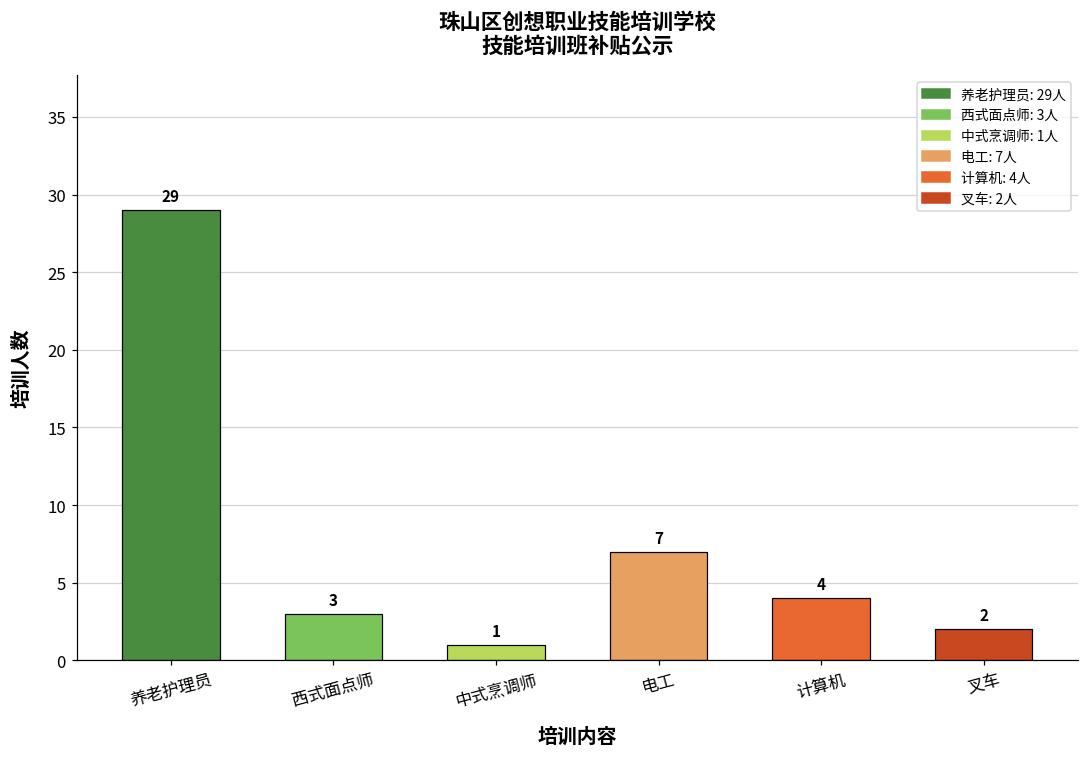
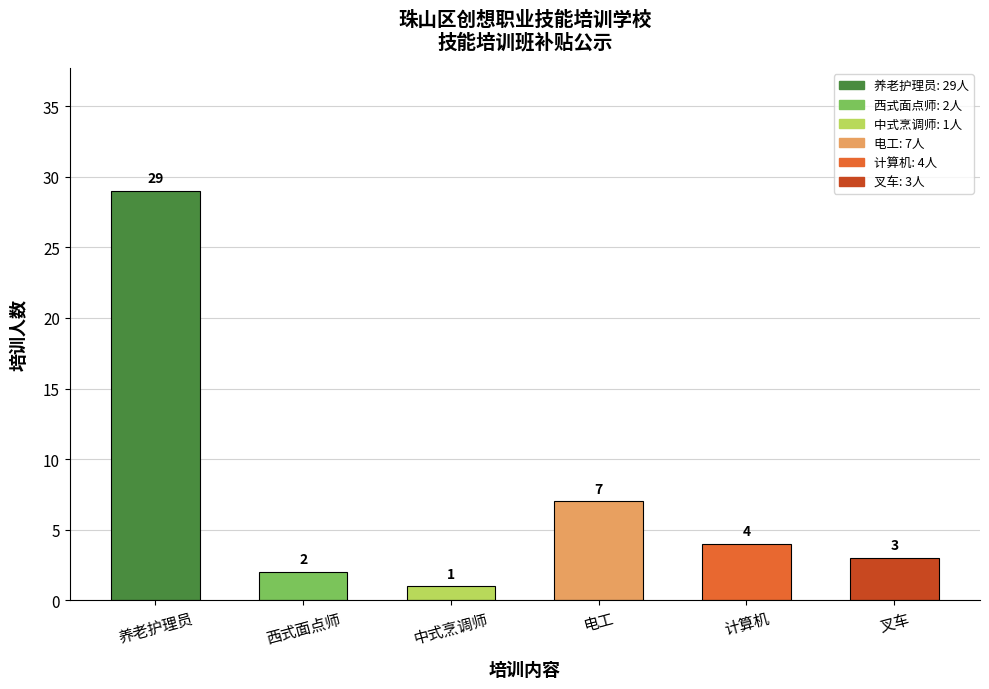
  {
    "养老护理员": 29,
-   "西式面点师": 3,
+   "西式面点师": 2,
    "中式烹调师": 1,
    "电工": 7,
    "计算机": 4,
-   "叉车": 2
+   "叉车": 3
  }
